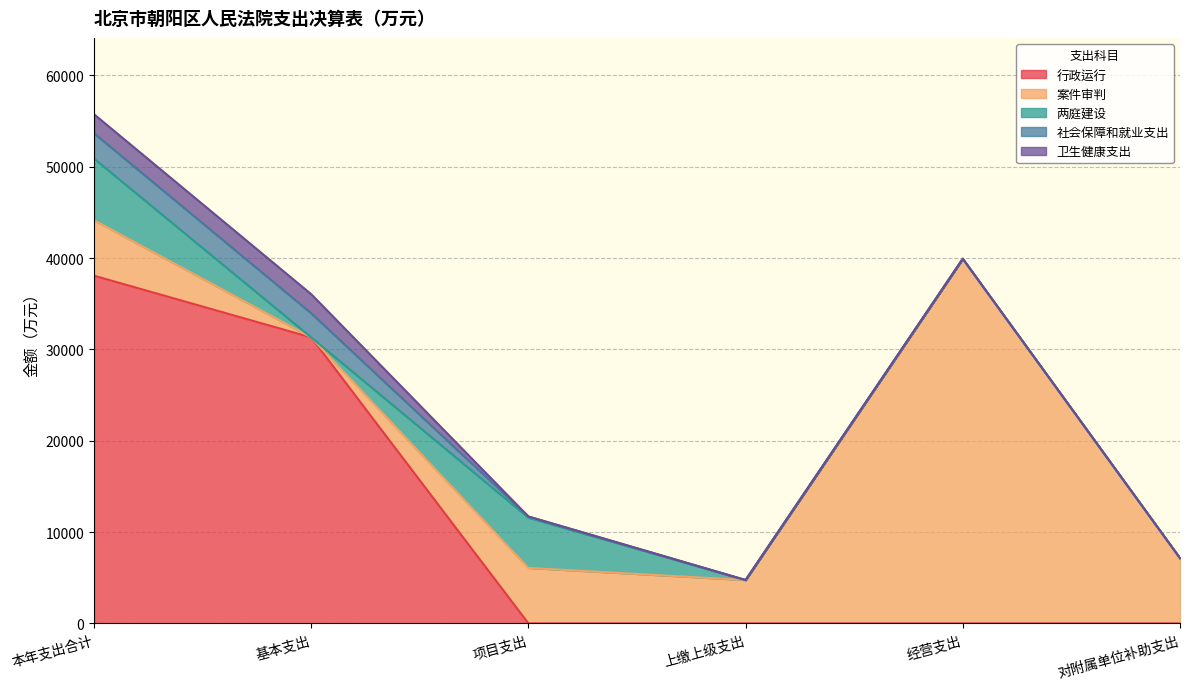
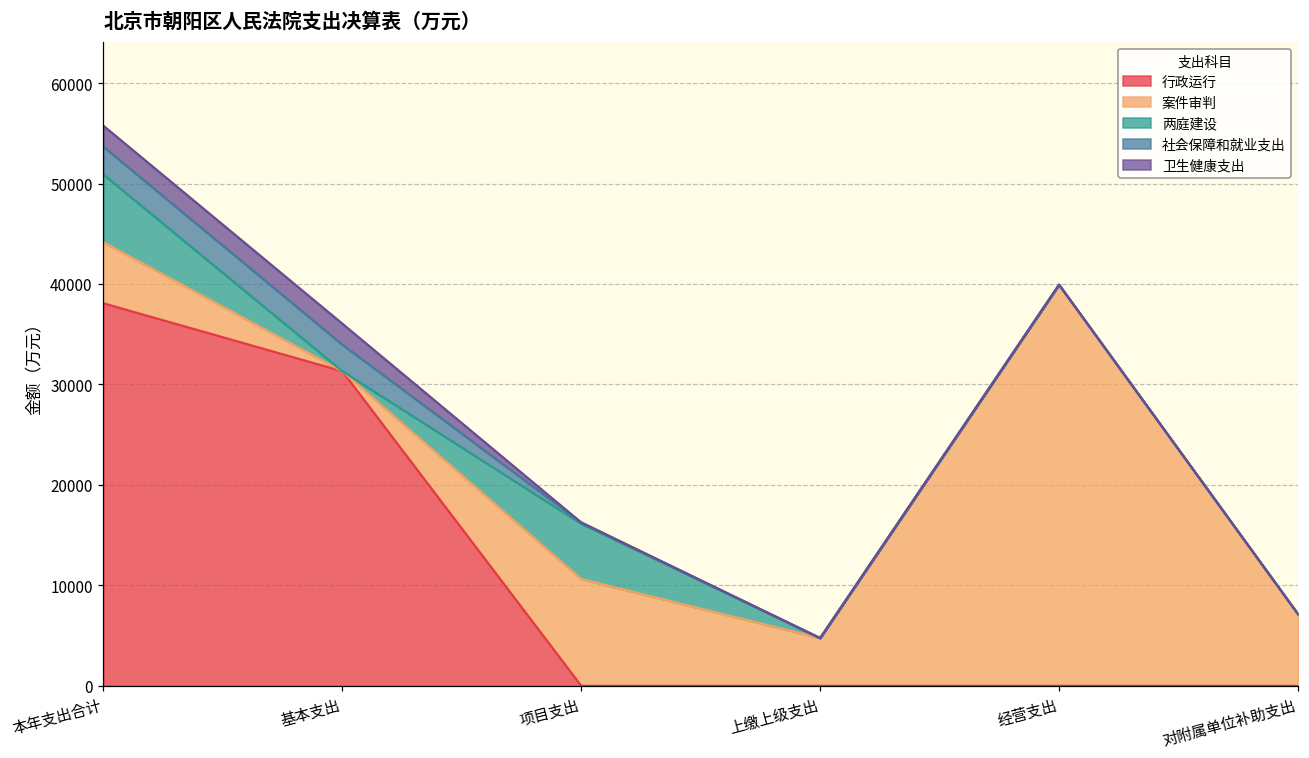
  {
    "行政运行": {
      "本年支出合计": 38000,
      "项目支出": 0,
      "上缴上级支出": 0,
      "经营支出": 0,
      "对附属单位补助支出": 0
    },
    "案件审判": {
      "本年支出合计": 6000,
-     "项目支出": 6000
+     "项目支出": 11000
    },
    "卫生健康支出": {
      "本年支出合计": 2000,
      "基本支出": 2000
    }
  }
